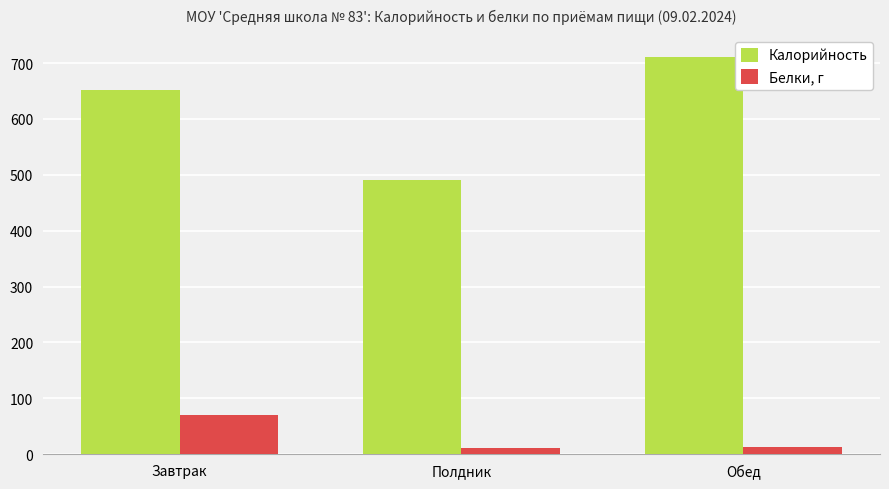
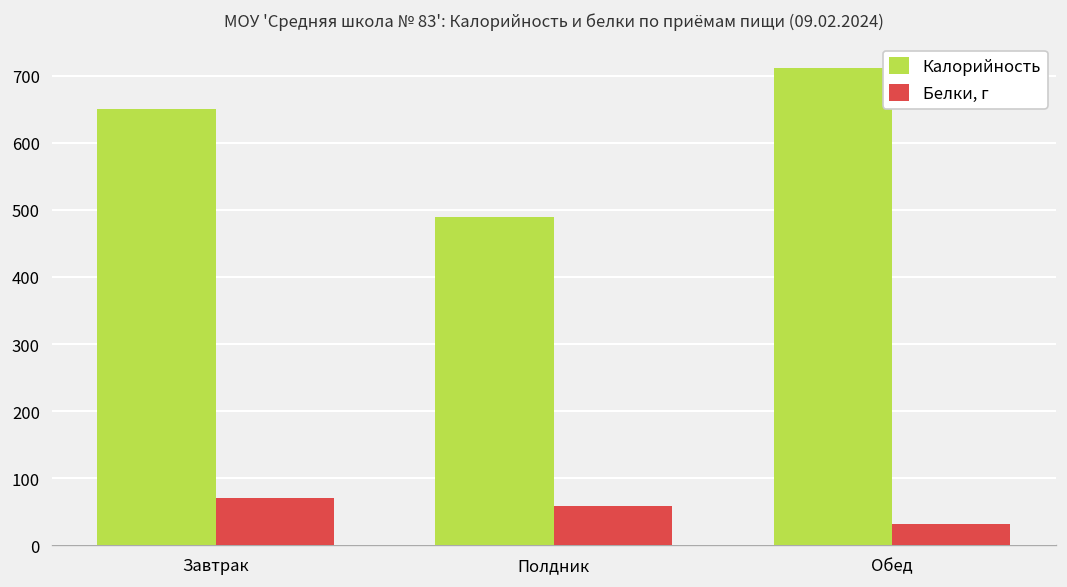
  {
    "Калорийность": {
      "Завтрак": 650,
      "Полдник": 490,
      "Обед": 710
    },
    "Белки, г": {
      "Завтрак": 70,
-     "Полдник": 10,
-     "Обед": 10
+     "Полдник": 60,
+     "Обед": 30
    }
  }
